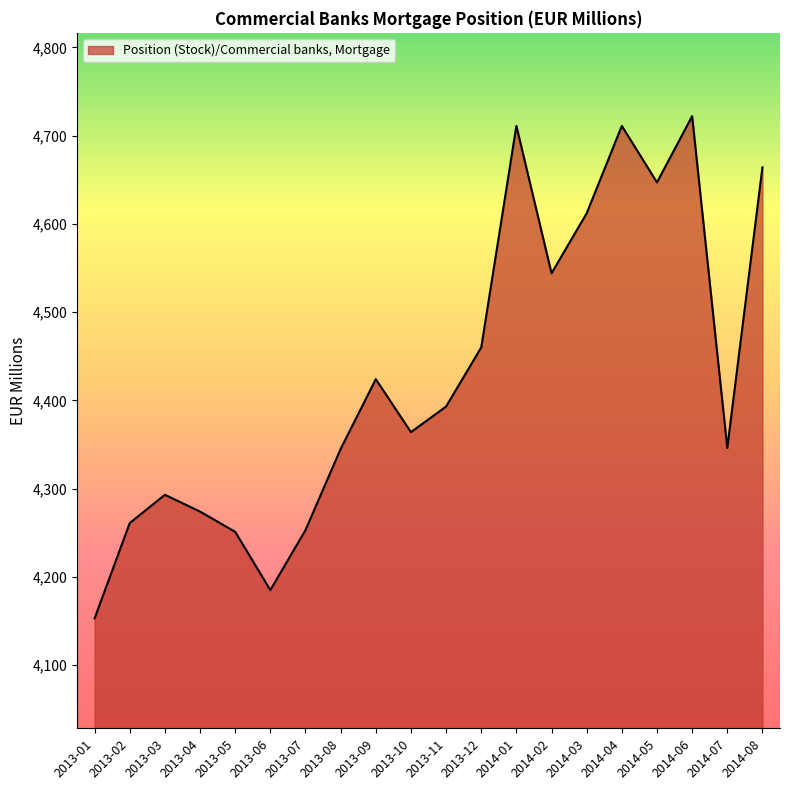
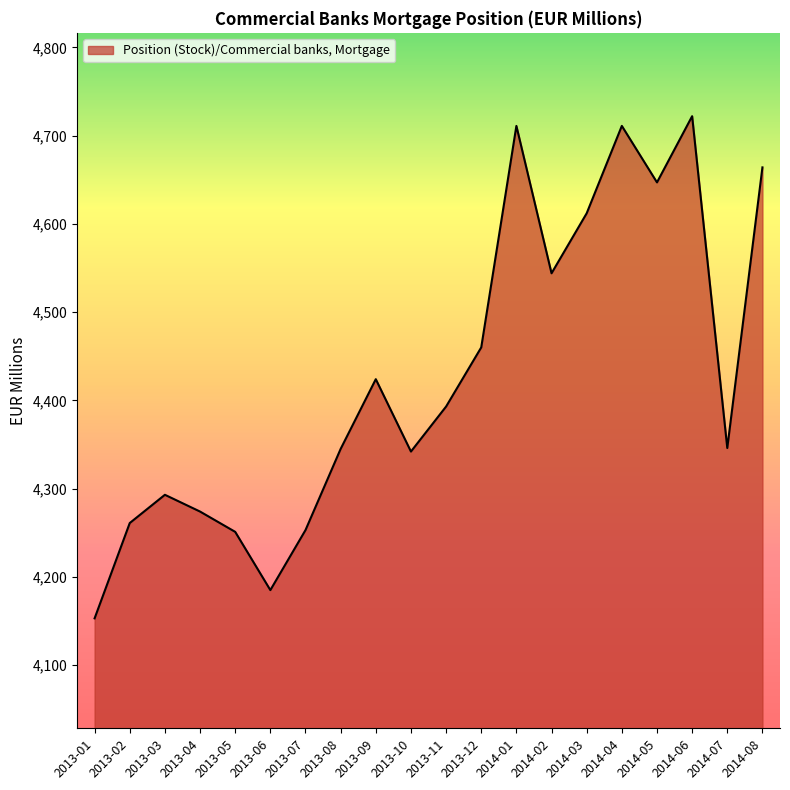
  {
    "2013-01": "4,150",
    "2013-02": "4,260",
    "2013-03": "4,290",
    "2013-04": "4,270",
    "2013-05": "4,250",
    "2013-06": "4,190",
    "2013-07": "4,250",
    "2013-08": "4,350",
    "2013-09": "4,420",
-   "2013-10": "4,360",
+   "2013-10": "4,340",
    "2013-11": "4,390",
    "2013-12": "4,460",
    "2014-01": "4,710",
    "2014-02": "4,540",
    "2014-03": "4,610",
    "2014-04": "4,710",
    "2014-05": "4,650",
    "2014-06": "4,720",
    "2014-07": "4,350",
    "2014-08": "4,660"
  }
